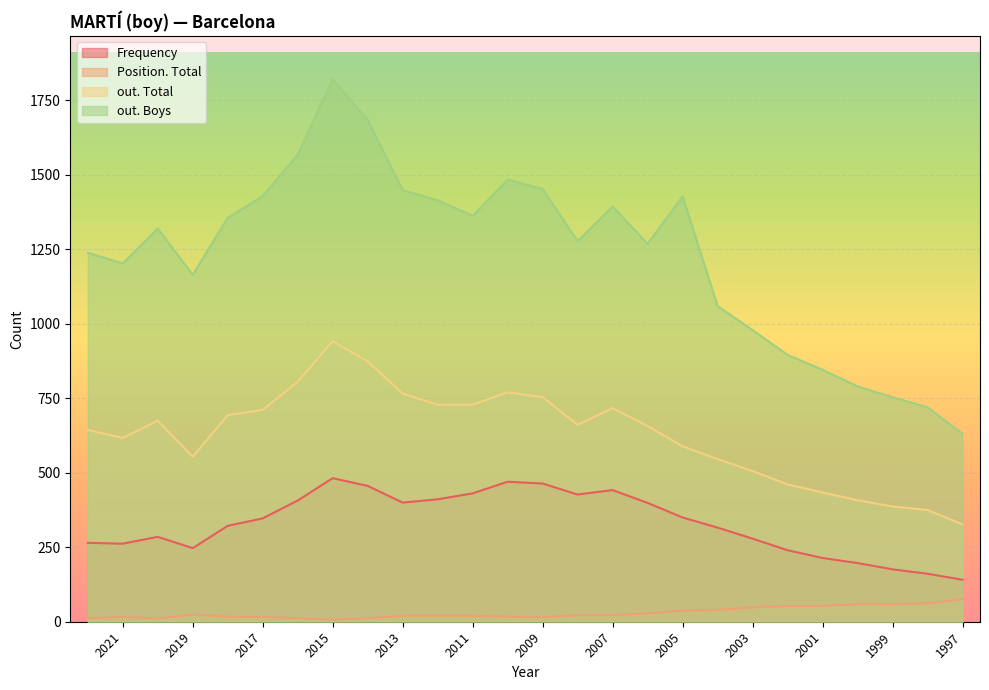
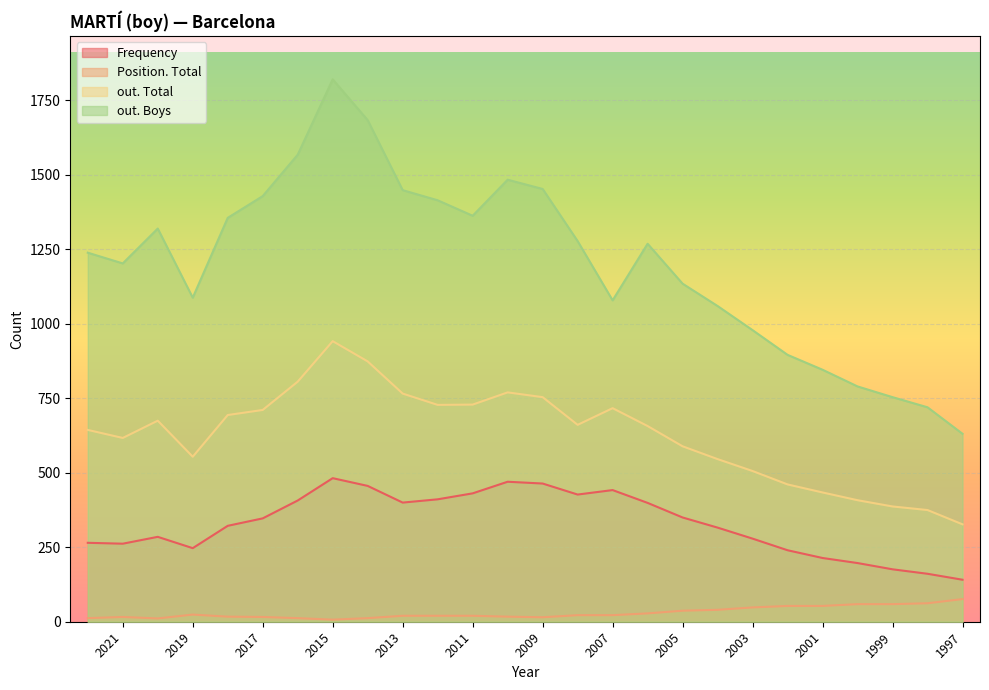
  {
    "out. Boys": {
      "2021": 1200,
-     "2019": 1170,
+     "2019": 1090,
      "2017": 1430,
      "2015": 1820,
      "2013": 1450,
      "2011": 1360,
      "2009": 1450,
-     "2007": 1390,
-     "2005": 1430,
+     "2007": 1080,
+     "2005": 1140,
      "2003": 980,
      "2001": 850,
      "1999": 750,
      "1997": 630
    }
  }
